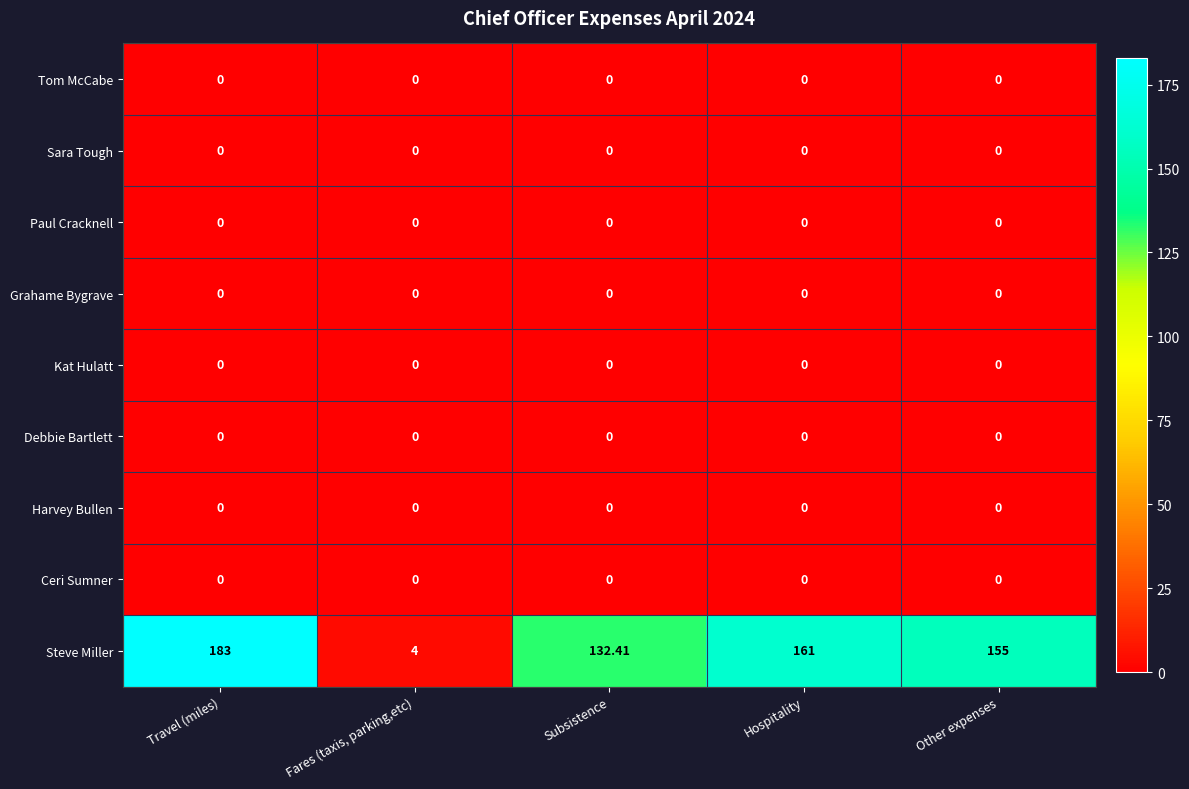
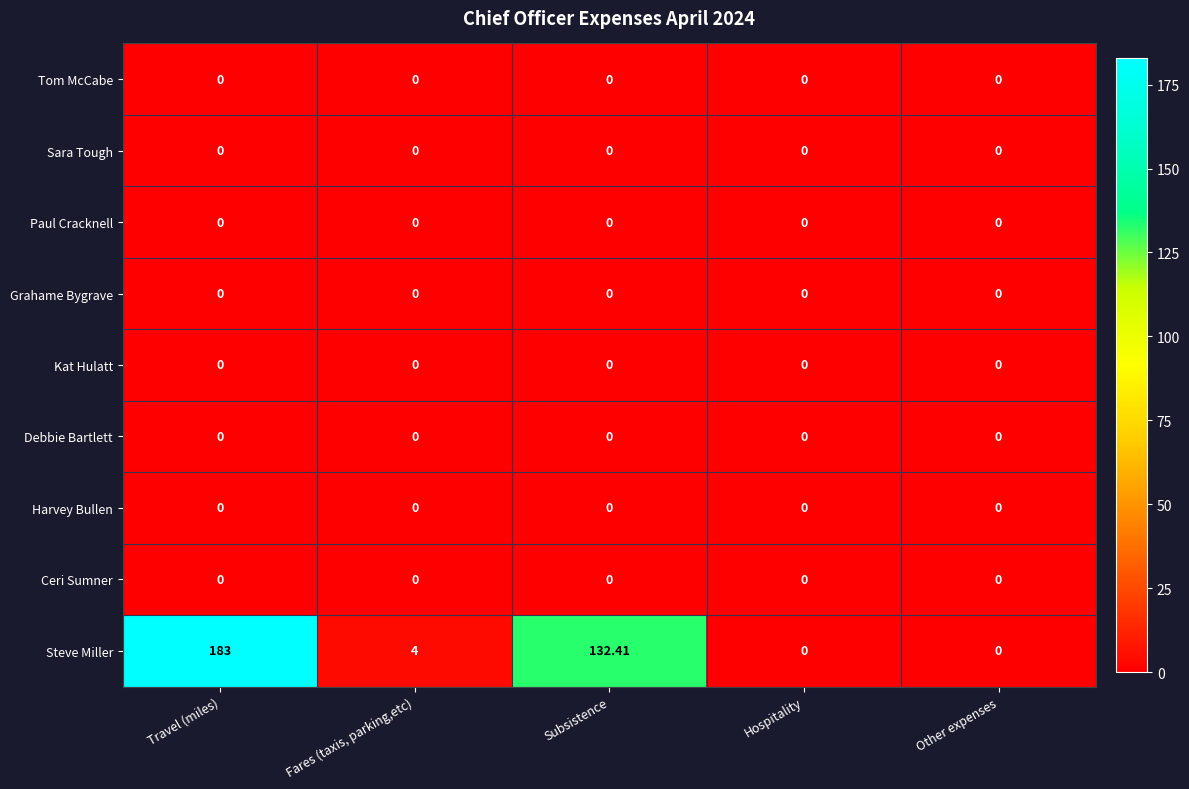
  {
    "Tom McCabe": {
      "Travel (miles)": 0,
      "Fares (taxis, parking,etc)": 0,
      "Subsistence": 0,
      "Hospitality": 0,
      "Other expenses": 0
    },
    "Sara Tough": {
      "Travel (miles)": 0,
      "Fares (taxis, parking,etc)": 0,
      "Subsistence": 0,
      "Hospitality": 0,
      "Other expenses": 0
    },
    "Paul Cracknell": {
      "Travel (miles)": 0,
      "Fares (taxis, parking,etc)": 0,
      "Subsistence": 0,
      "Hospitality": 0,
      "Other expenses": 0
    },
    "Grahame Bygrave": {
      "Travel (miles)": 0,
      "Fares (taxis, parking,etc)": 0,
      "Subsistence": 0,
      "Hospitality": 0,
      "Other expenses": 0
    },
    "Kat Hulatt": {
      "Travel (miles)": 0,
      "Fares (taxis, parking,etc)": 0,
      "Subsistence": 0,
      "Hospitality": 0,
      "Other expenses": 0
    },
    "Debbie Bartlett": {
      "Travel (miles)": 0,
      "Fares (taxis, parking,etc)": 0,
      "Subsistence": 0,
      "Hospitality": 0,
      "Other expenses": 0
    },
    "Harvey Bullen": {
      "Travel (miles)": 0,
      "Fares (taxis, parking,etc)": 0,
      "Subsistence": 0,
      "Hospitality": 0,
      "Other expenses": 0
    },
    "Ceri Sumner": {
      "Travel (miles)": 0,
      "Fares (taxis, parking,etc)": 0,
      "Subsistence": 0,
      "Hospitality": 0,
      "Other expenses": 0
    },
    "Steve Miller": {
      "Travel (miles)": 183,
      "Fares (taxis, parking,etc)": 4,
      "Subsistence": 132.41,
-     "Hospitality": 161,
-     "Other expenses": 155
+     "Hospitality": 0,
+     "Other expenses": 0
    }
  }
